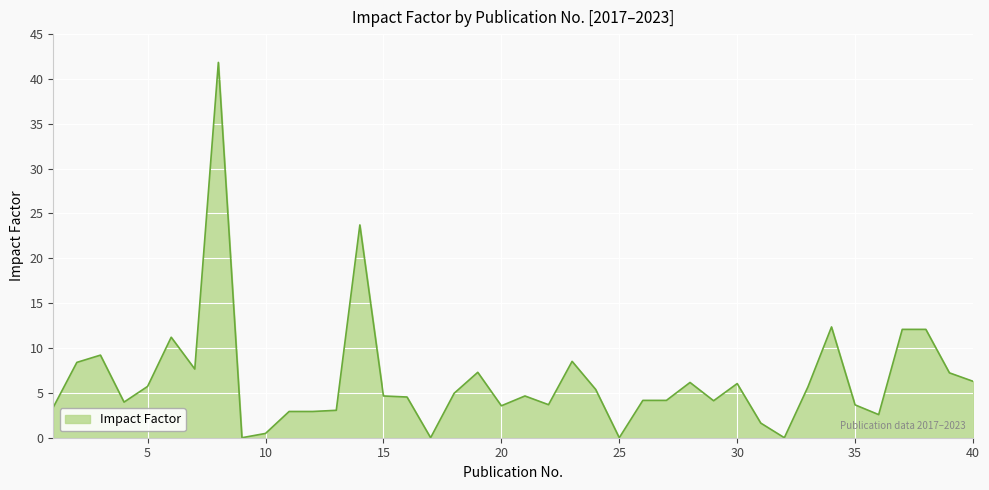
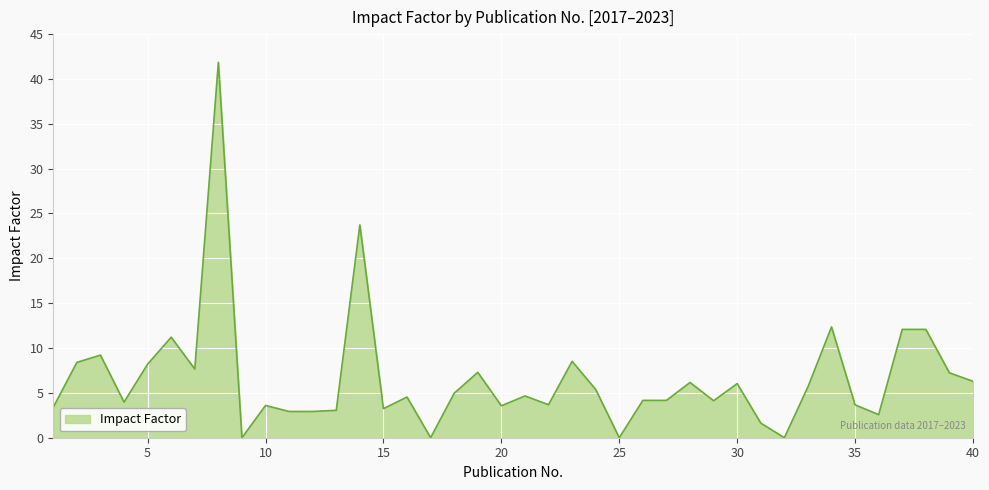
  {
-   "5": 6,
-   "10": 0,
-   "15": 5,
+   "5": 8,
+   "10": 4,
+   "15": 3,
    "20": 4,
    "25": 0,
    "30": 6,
    "35": 4,
    "40": 6
  }
